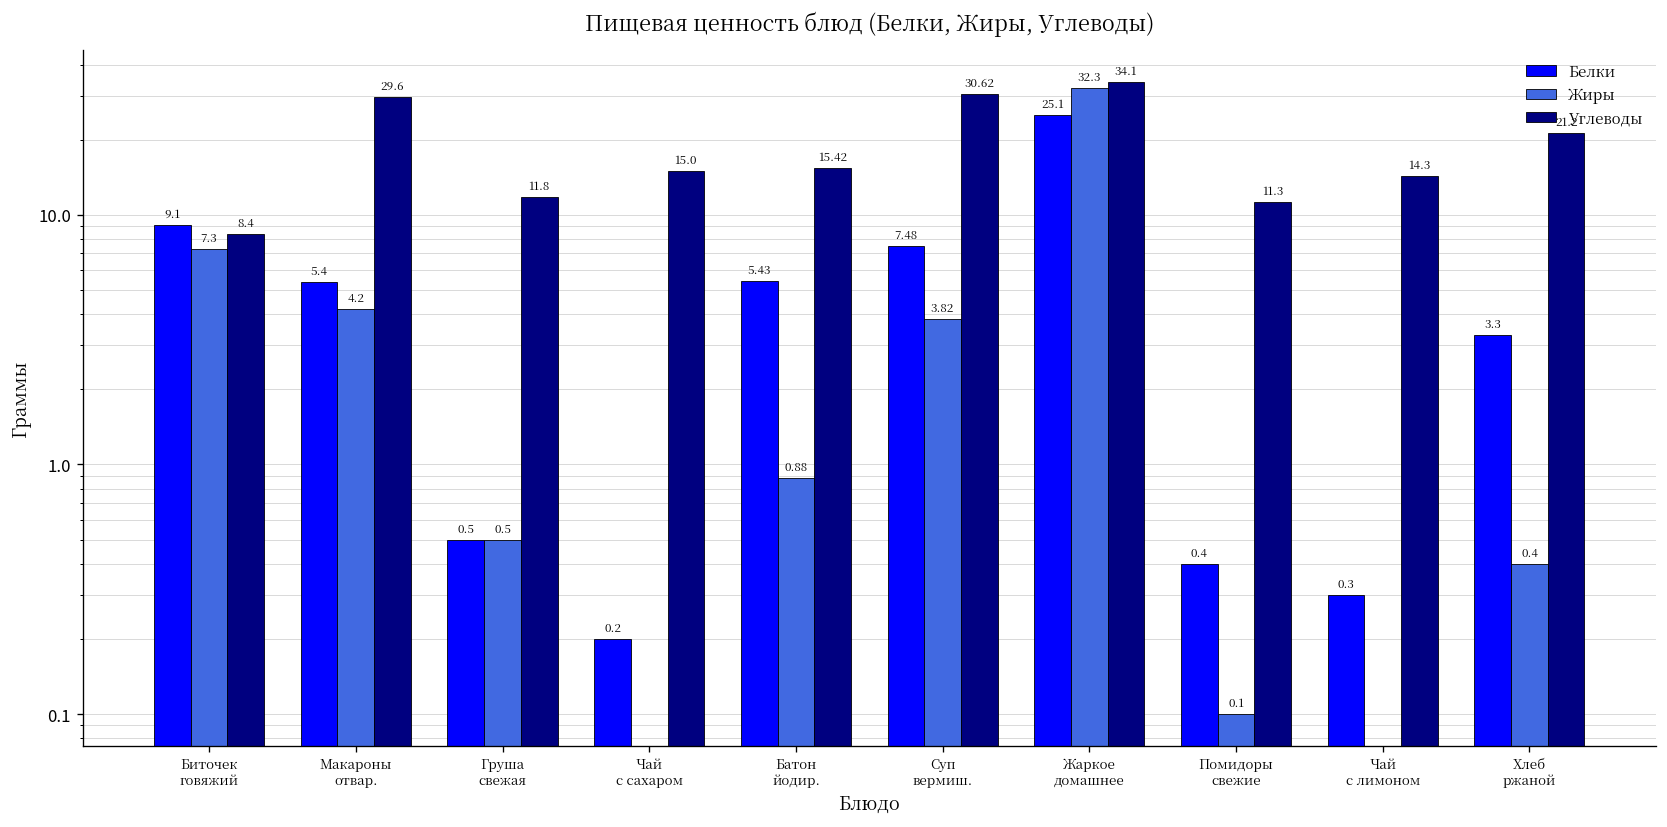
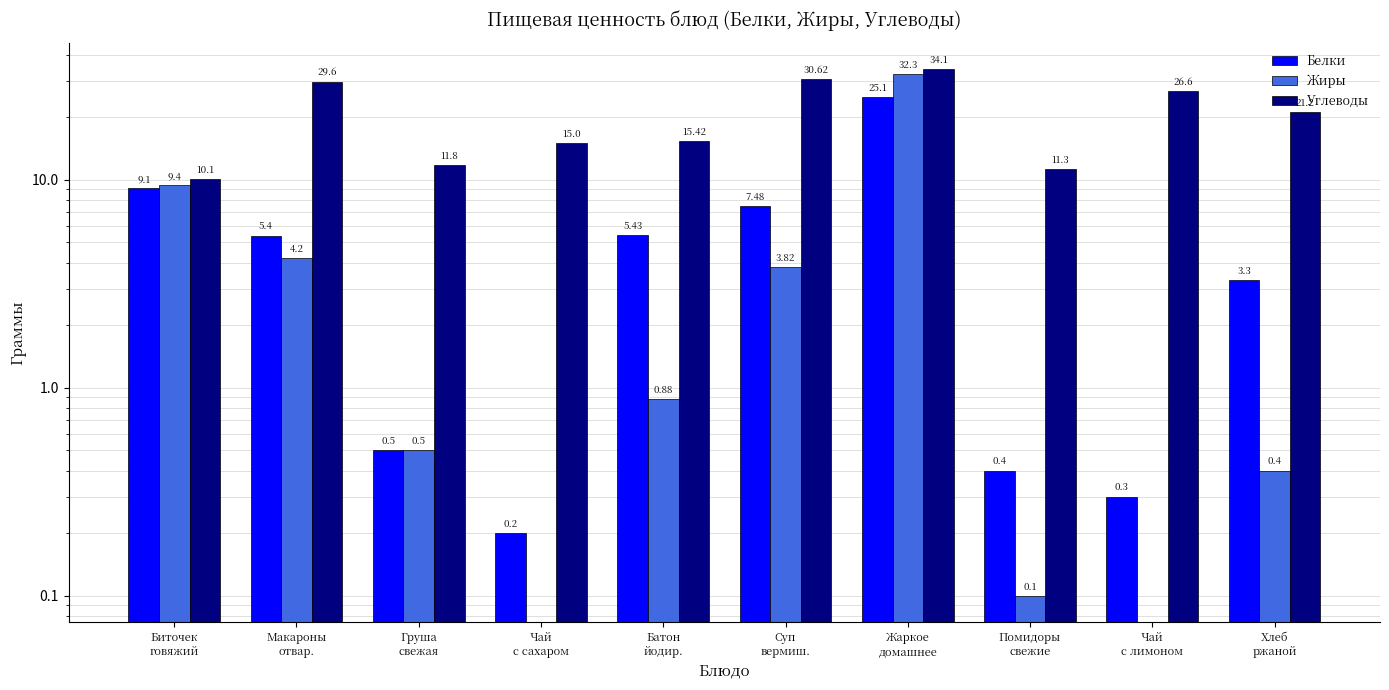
  {
    "Белки": {
      "Биточек говяжий": 9.1,
      "Макароны отвар.": 5.4,
      "Груша свежая": 0.5,
      "Чай с сахаром": 0.2,
      "Батон йодир.": 5.43,
      "Суп вермиш.": 7.48,
      "Жаркое домашнее": 25.1,
      "Помидоры свежие": 0.4,
      "Чай с лимоном": 0.3,
      "Хлеб ржаной": 3.3
    },
    "Жиры": {
-     "Биточек говяжий": 7.3,
+     "Биточек говяжий": 9.4,
      "Макароны отвар.": 4.2,
      "Груша свежая": 0.5,
      "Батон йодир.": 0.88,
      "Суп вермиш.": 3.82,
      "Жаркое домашнее": 32.3,
      "Помидоры свежие": 0.1,
      "Хлеб ржаной": 0.4
    },
    "Углеводы": {
-     "Биточек говяжий": 8.4,
+     "Биточек говяжий": 10.1,
      "Макароны отвар.": 29.6,
      "Груша свежая": 11.8,
      "Чай с сахаром": 15.0,
      "Батон йодир.": 15.42,
      "Суп вермиш.": 30.62,
      "Жаркое домашнее": 34.1,
      "Помидоры свежие": 11.3,
-     "Чай с лимоном": 14.3,
+     "Чай с лимоном": 26.6,
      "Хлеб ржаной": 21.2
    }
  }
